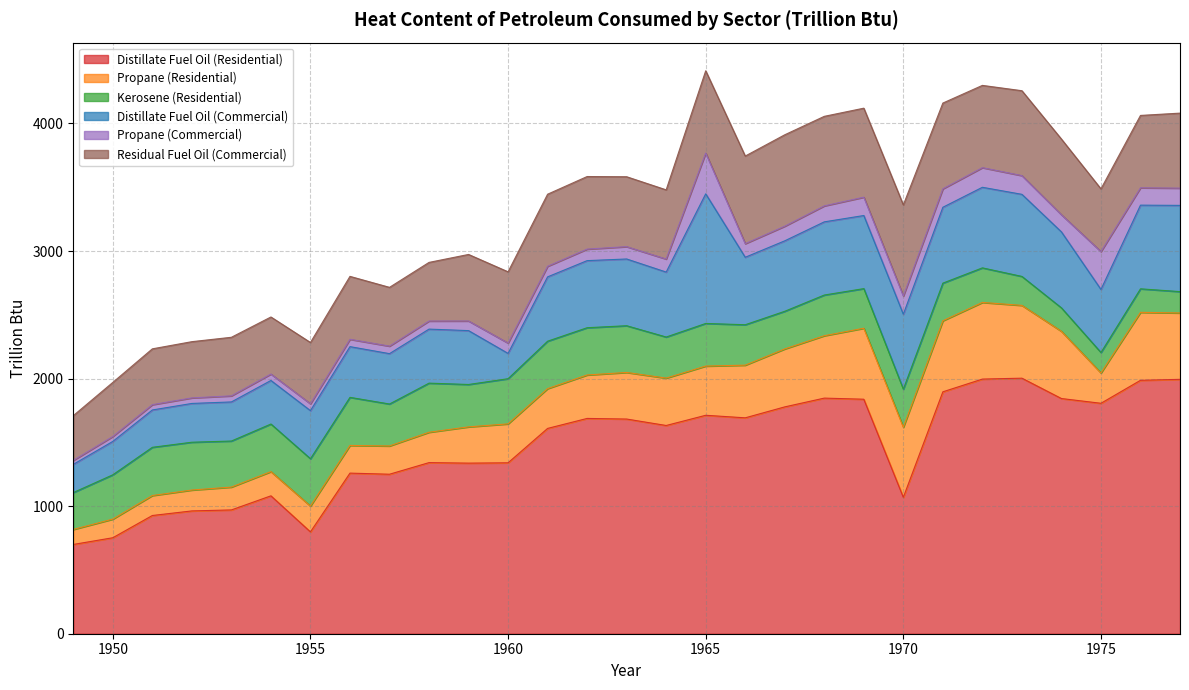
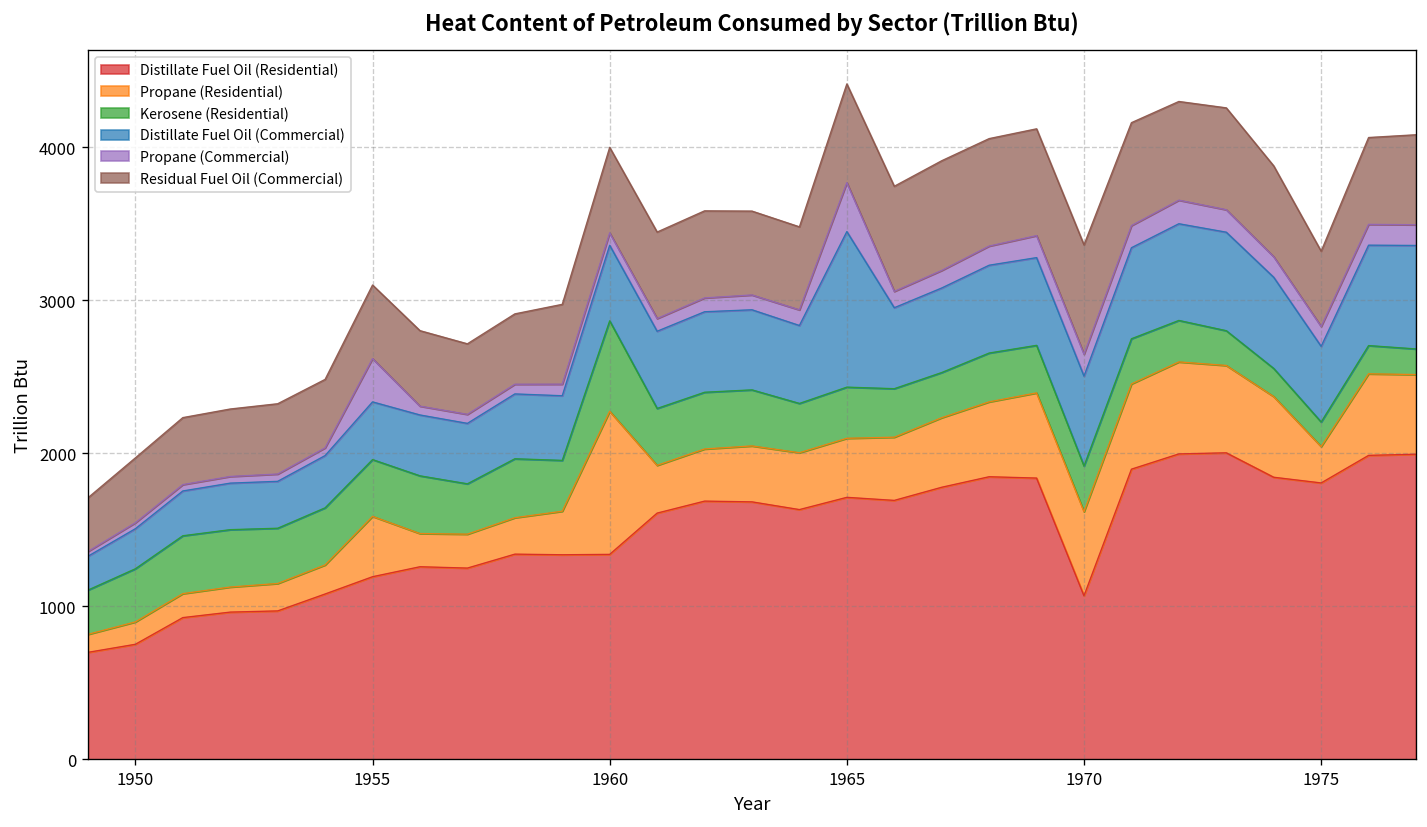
  {
    "Distillate Fuel Oil (Residential)": {
      "1950": 750,
-     "1955": 800,
+     "1955": 1190,
      "1960": 1340,
      "1965": 1710,
      "1970": 1070,
      "1975": 1810
    },
    "Propane (Residential)": {
      "1950": 150,
-     "1955": 200,
-     "1960": 310,
+     "1955": 390,
+     "1960": 930,
      "1965": 390,
      "1970": 550,
      "1975": 240
    },
    "Kerosene (Residential)": {
      "1950": 350,
      "1955": 370,
-     "1960": 350,
+     "1960": 590,
      "1965": 330,
      "1970": 300,
      "1975": 160
    },
    "Distillate Fuel Oil (Commercial)": {
      "1950": 260,
      "1955": 380,
-     "1960": 200,
+     "1960": 490,
      "1965": 1020,
      "1970": 590,
      "1975": 490
    },
    "Propane (Commercial)": {
      "1950": 40,
-     "1955": 50,
+     "1955": 280,
      "1960": 80,
      "1965": 320,
      "1970": 140,
-     "1975": 300
+     "1975": 130
    },
    "Residual Fuel Oil (Commercial)": {
      "1950": 420,
      "1955": 480,
      "1960": 560,
      "1965": 640,
      "1970": 710,
      "1975": 490
    }
  }
